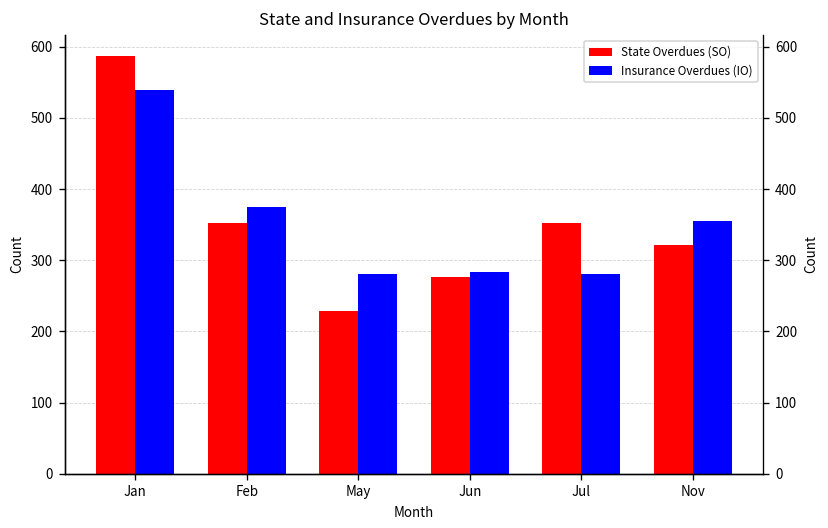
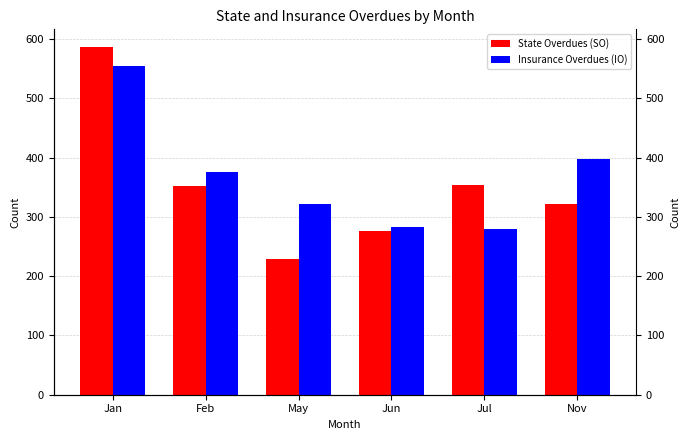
  {
    "State Overdues (SO)": {
      "Jan": 590,
      "Feb": 350,
      "May": 230,
      "Jun": 280,
      "Jul": 350,
      "Nov": 320
    },
    "Insurance Overdues (IO)": {
-     "Jan": 540,
+     "Jan": 550,
      "Feb": 380,
-     "May": 280,
+     "May": 320,
      "Jun": 280,
      "Jul": 280,
-     "Nov": 360
+     "Nov": 400
    }
  }
